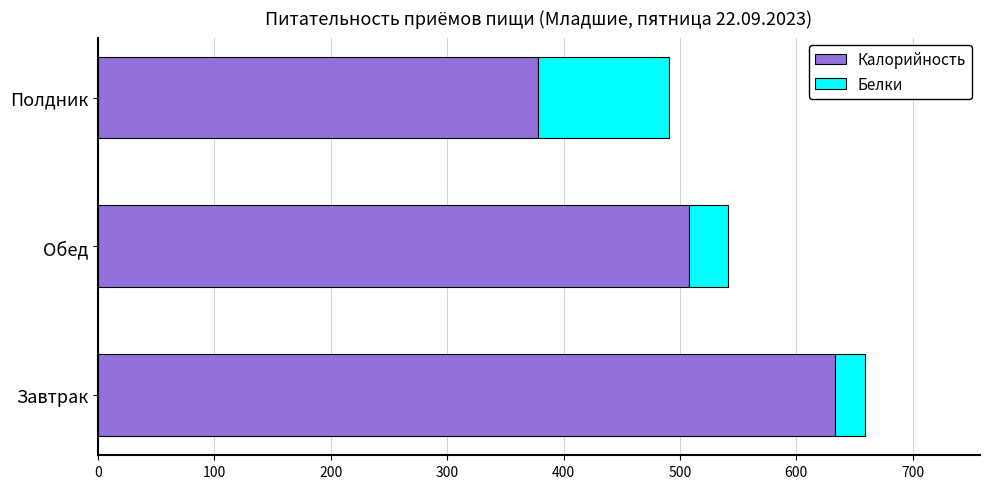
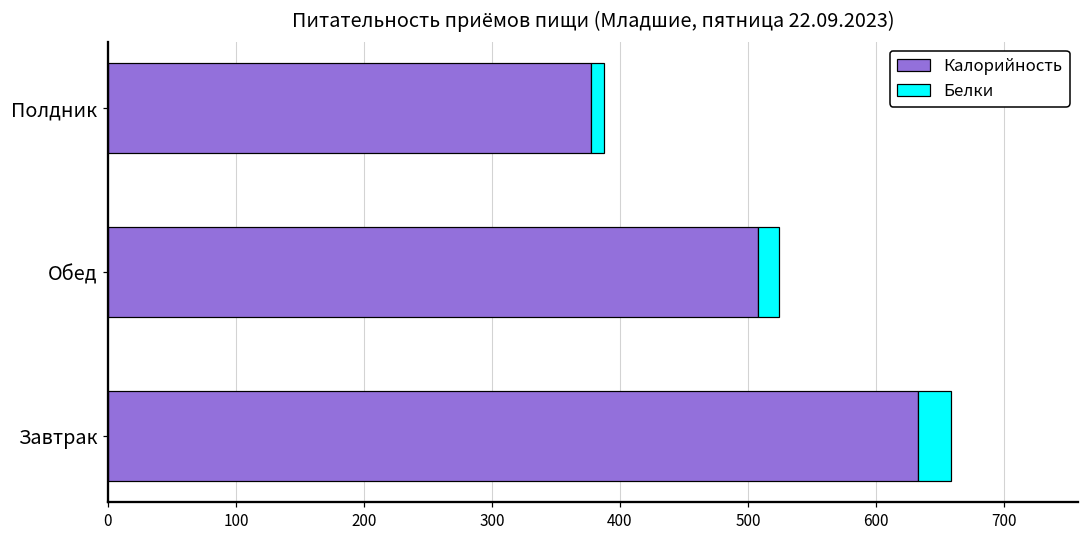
  {
    "Калорийность": {
      "Полдник": 378,
      "Обед": 508,
      "Завтрак": 633
    },
    "Белки": {
-     "Полдник": 113,
-     "Обед": 33,
+     "Полдник": 10,
+     "Обед": 16,
      "Завтрак": 26
    }
  }
